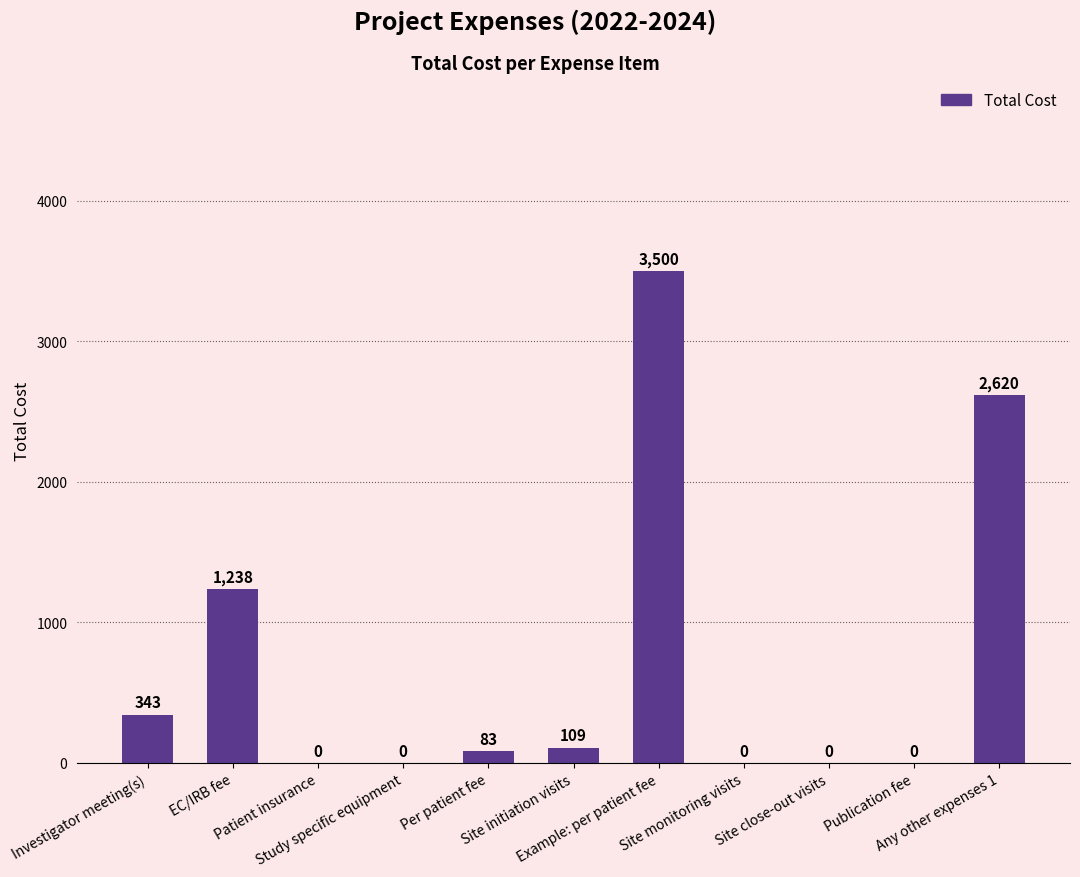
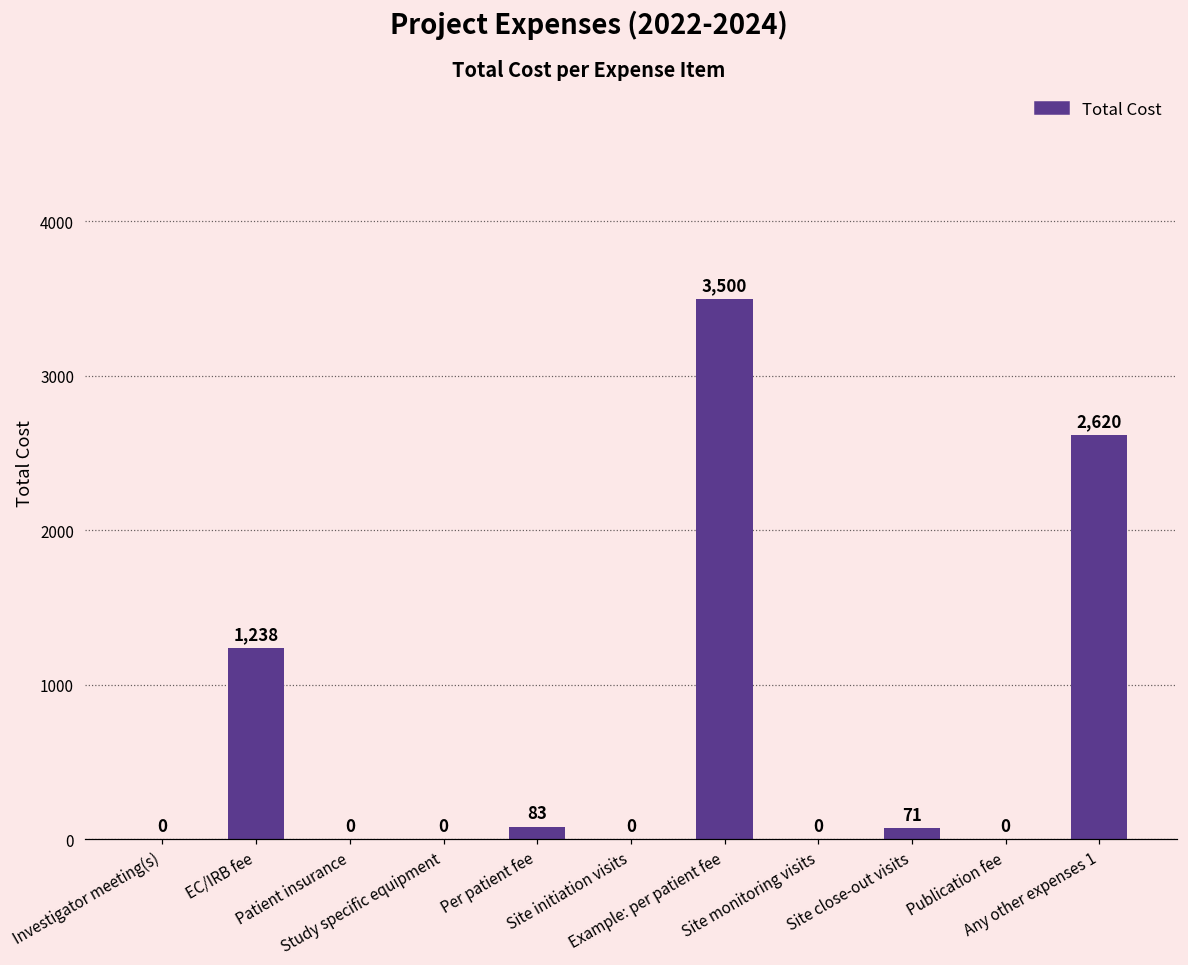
  {
-   "Investigator meeting(s)": "343",
+   "Investigator meeting(s)": "0",
    "EC/IRB fee": "1,238",
    "Patient insurance": "0",
    "Study specific equipment": "0",
    "Per patient fee": "83",
-   "Site initiation visits": "109",
+   "Site initiation visits": "0",
    "Example: per patient fee": "3,500",
    "Site monitoring visits": "0",
-   "Site close-out visits": "0",
+   "Site close-out visits": "71",
    "Publication fee": "0",
    "Any other expenses 1": "2,620"
  }
